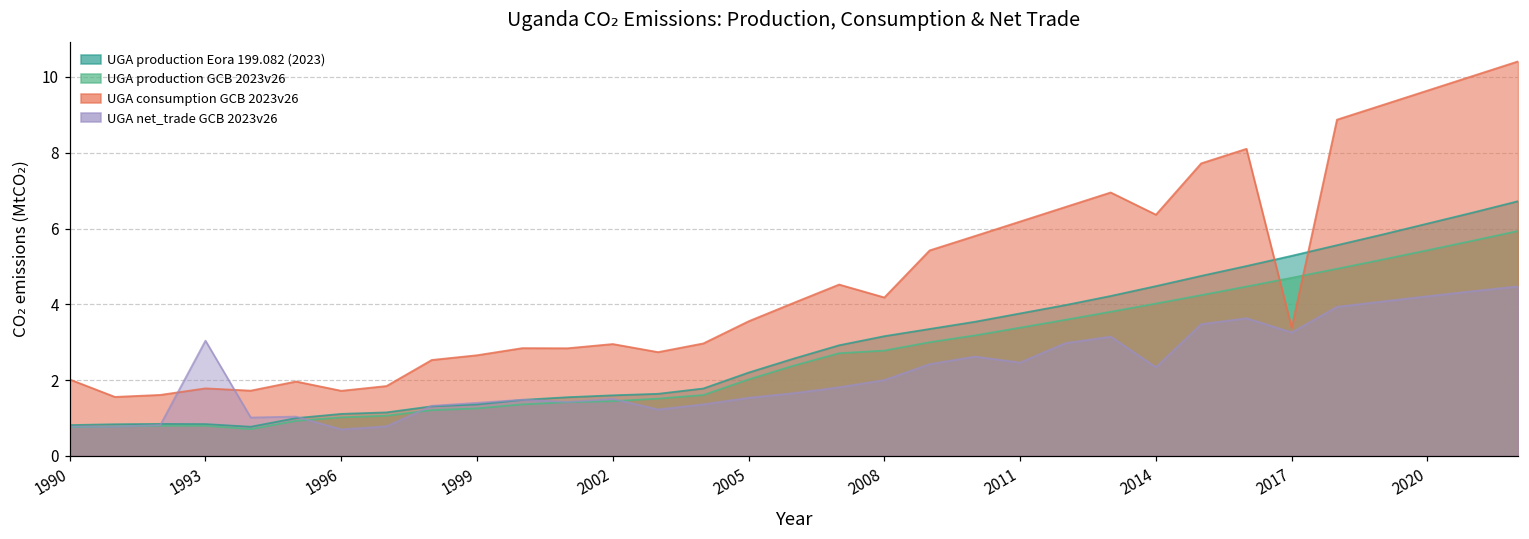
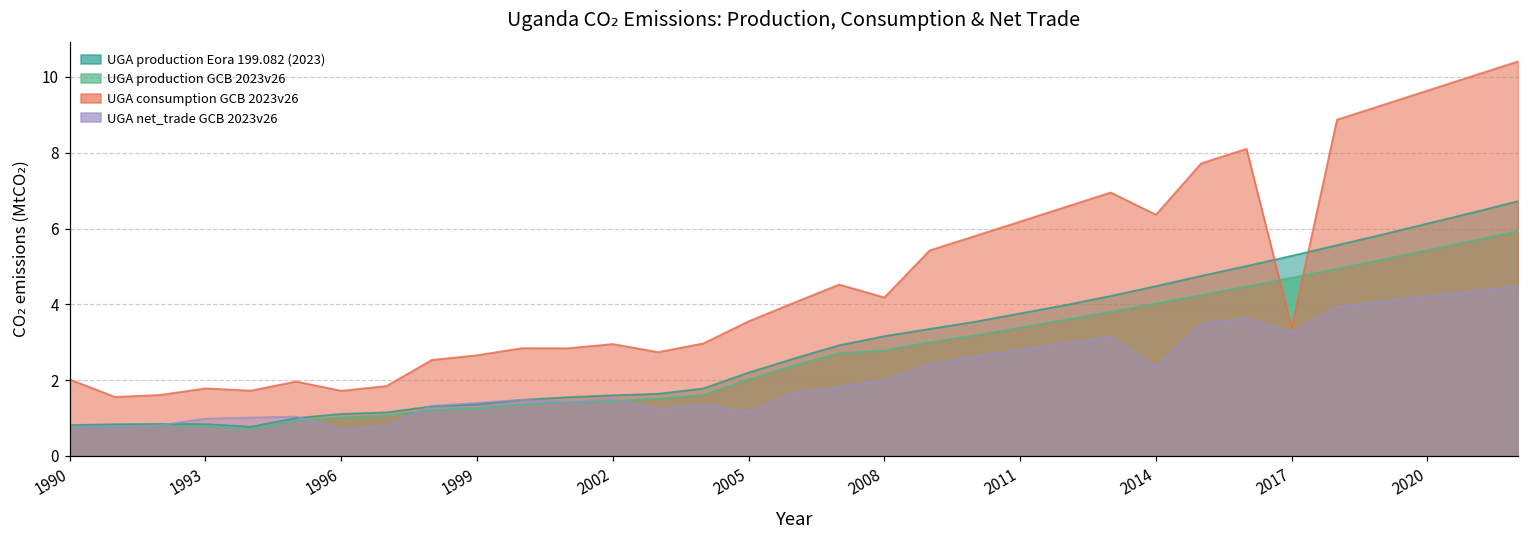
  {
    "UGA consumption GCB 2023v26": {
      "1990": 2.0,
      "1993": 1.8,
      "1996": 1.7,
      "1999": 2.7,
      "2002": 3.0,
      "2005": 3.6,
      "2008": 4.2,
      "2011": 6.2,
      "2014": 6.4,
      "2017": 3.4,
      "2020": 9.6
    },
    "UGA net_trade GCB 2023v26": {
-     "1993": 3.0,
+     "1993": 1.0,
      "1996": 0.7,
-     "2005": 1.5,
+     "2005": 1.2,
      "2008": 2.0,
-     "2011": 2.5,
+     "2011": 2.8,
      "2014": 2.3,
      "2017": 3.3,
      "2020": 4.2
    }
  }
